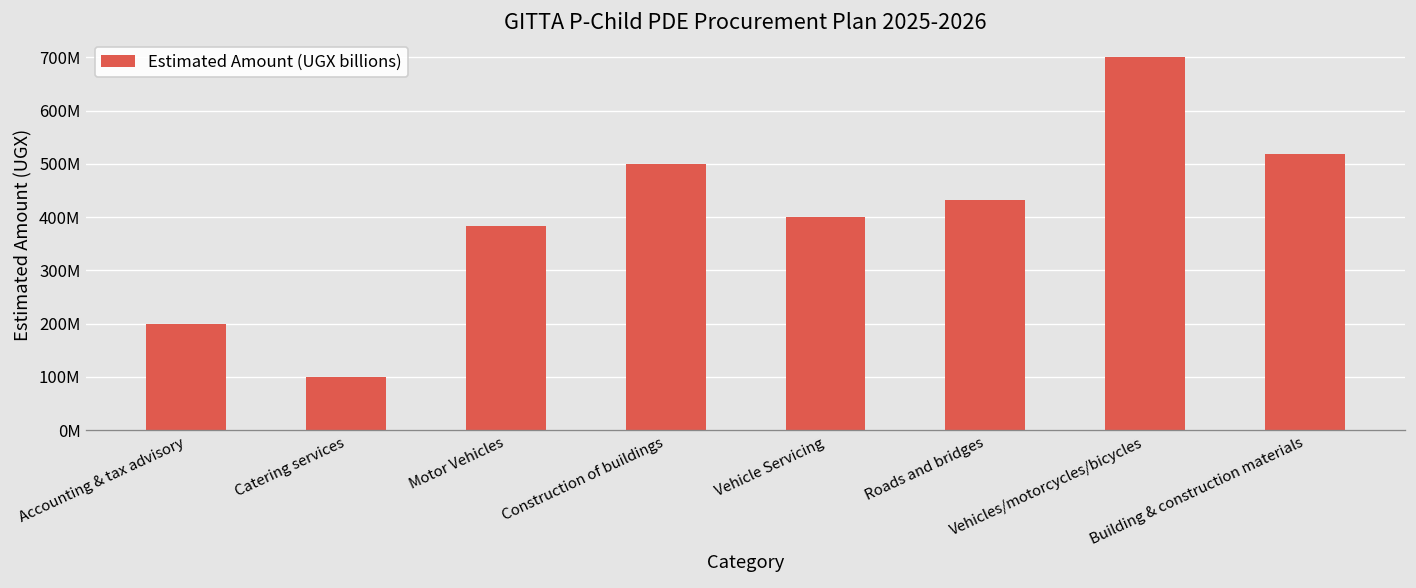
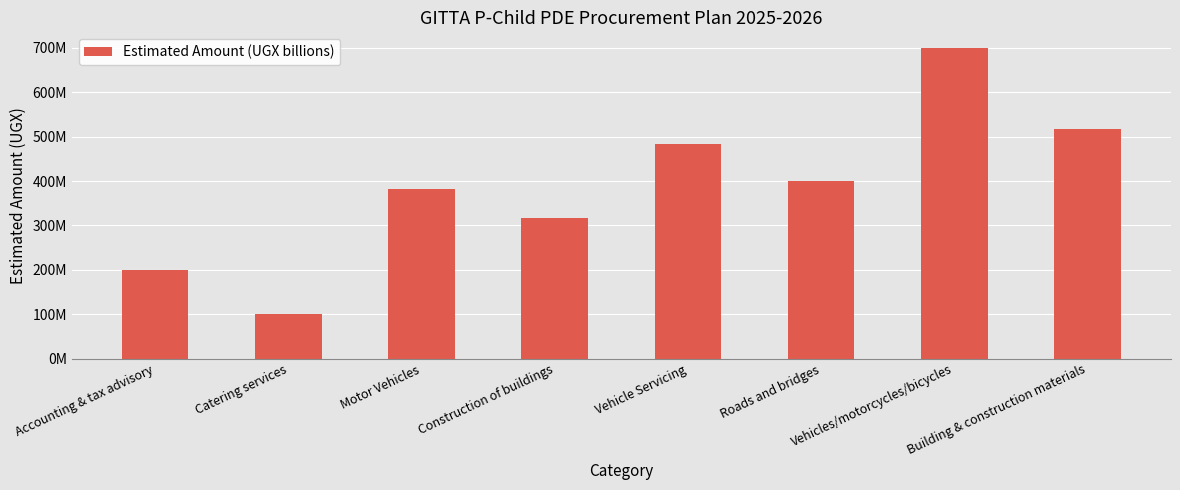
  {
    "Accounting & tax advisory": 200000000,
    "Catering services": 100000000,
    "Motor Vehicles": 380000000,
-   "Construction of buildings": 500000000,
-   "Vehicle Servicing": 400000000,
-   "Roads and bridges": 430000000,
+   "Construction of buildings": 320000000,
+   "Vehicle Servicing": 480000000,
+   "Roads and bridges": 400000000,
    "Vehicles/motorcycles/bicycles": 700000000,
    "Building & construction materials": 520000000
  }
